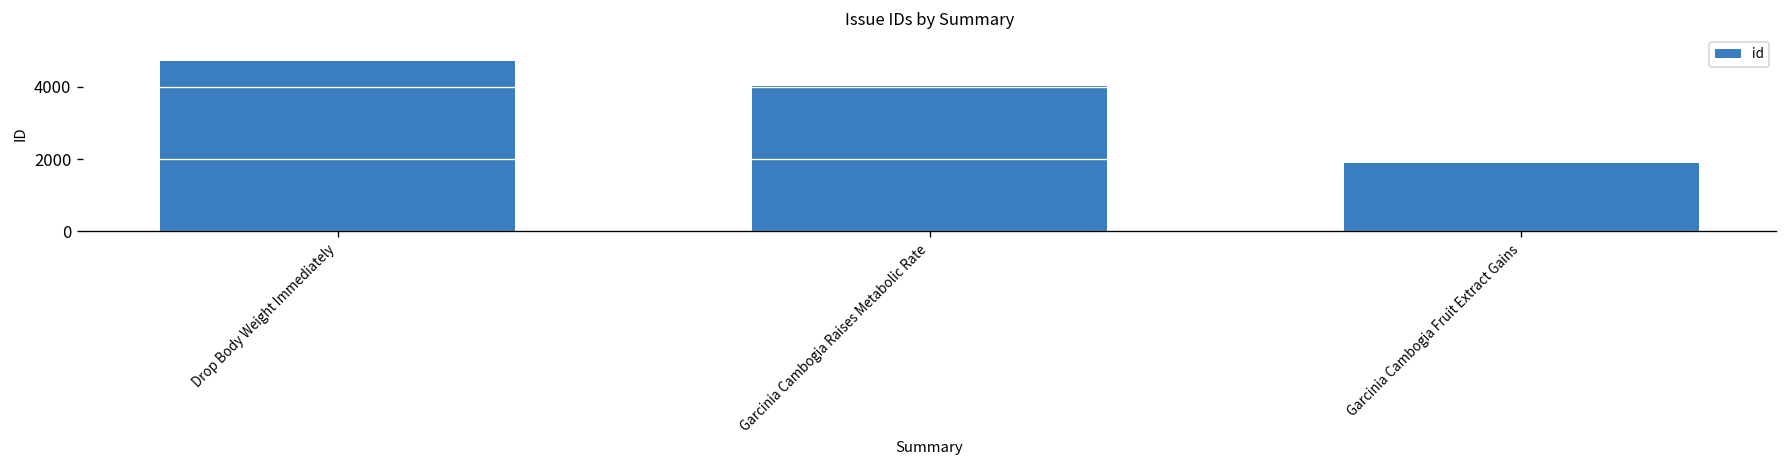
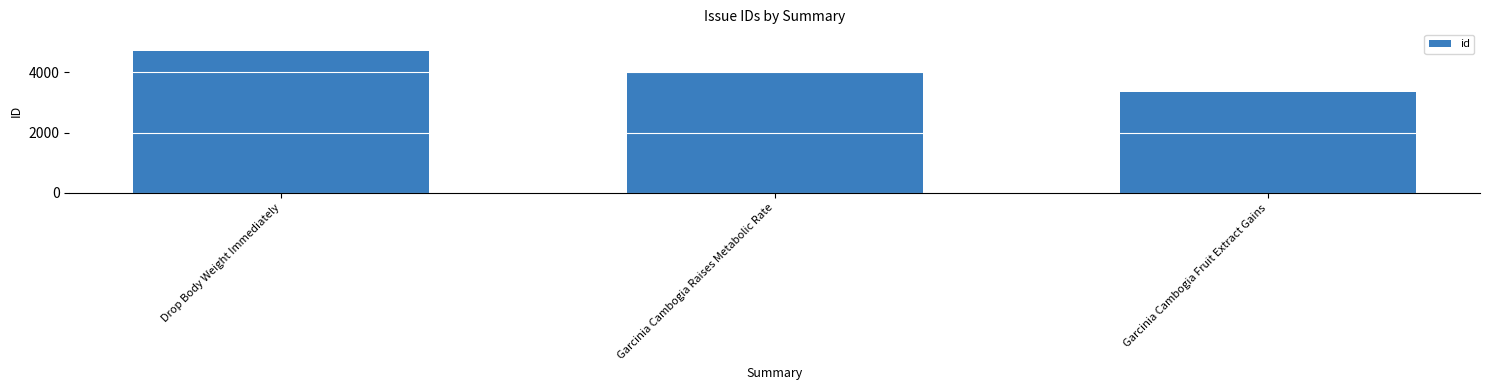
  {
    "Drop Body Weight Immediately": 4700,
    "Garcinia Cambogia Raises Metabolic Rate": 4000,
-   "Garcinia Cambogia Fruit Extract Gains": 1900
+   "Garcinia Cambogia Fruit Extract Gains": 3400
  }
